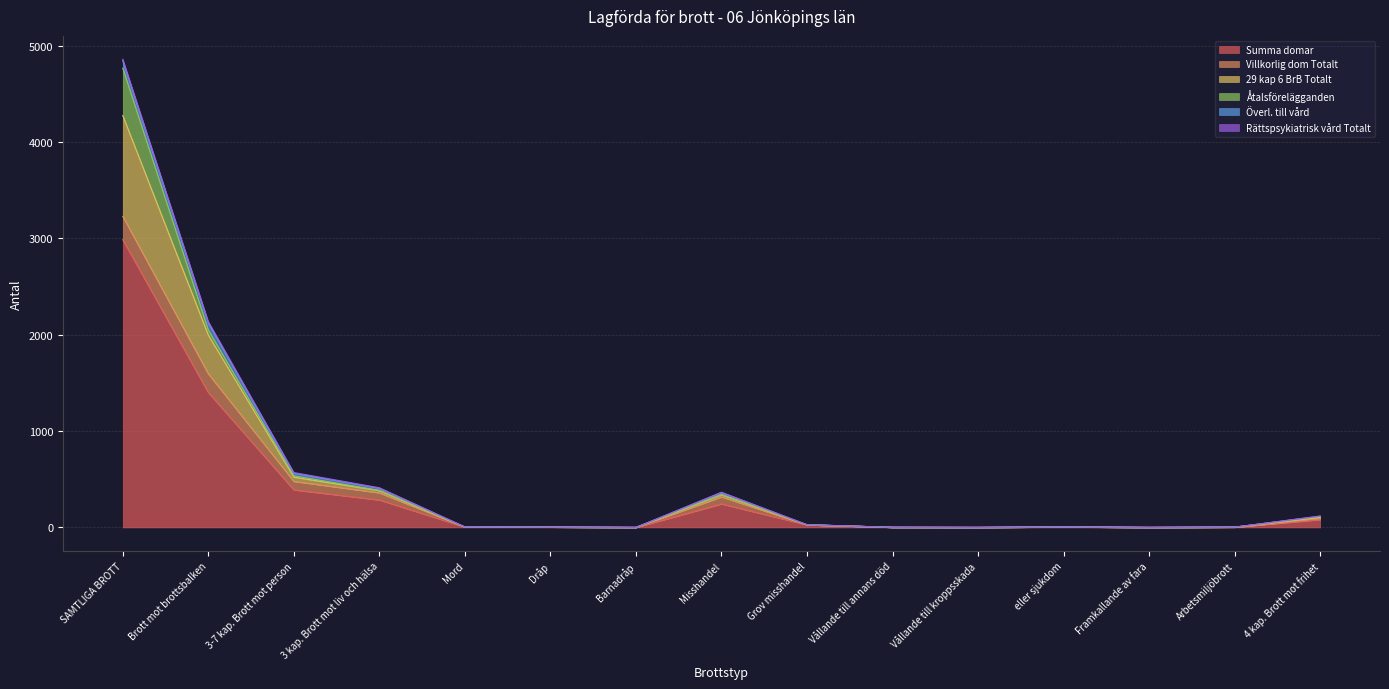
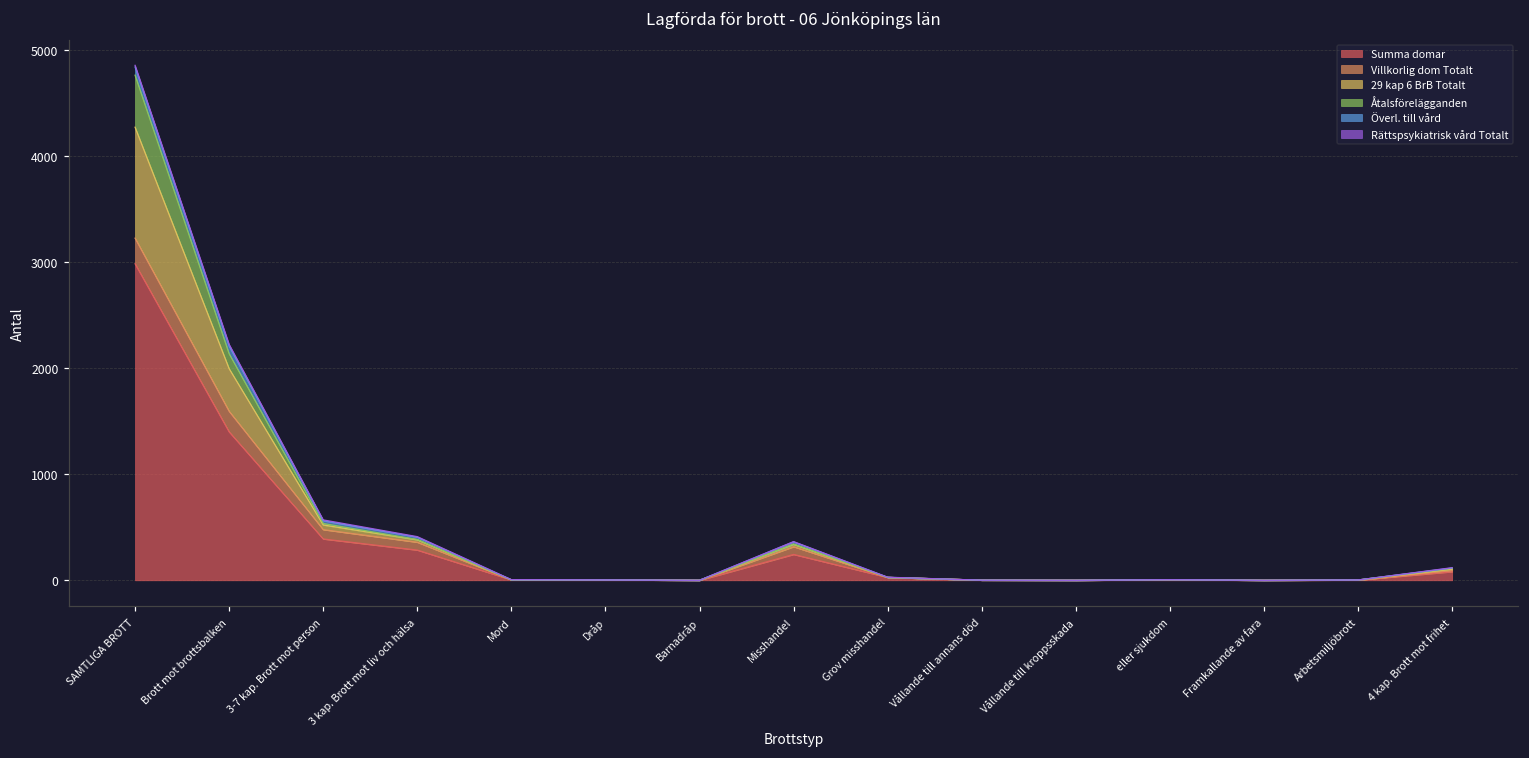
  {
    "Åtalsförelägganden": {
      "SAMTLIGA BROTT": 500,
-     "Brott mot brottsbalken": 50
+     "Brott mot brottsbalken": 140
    }
  }
